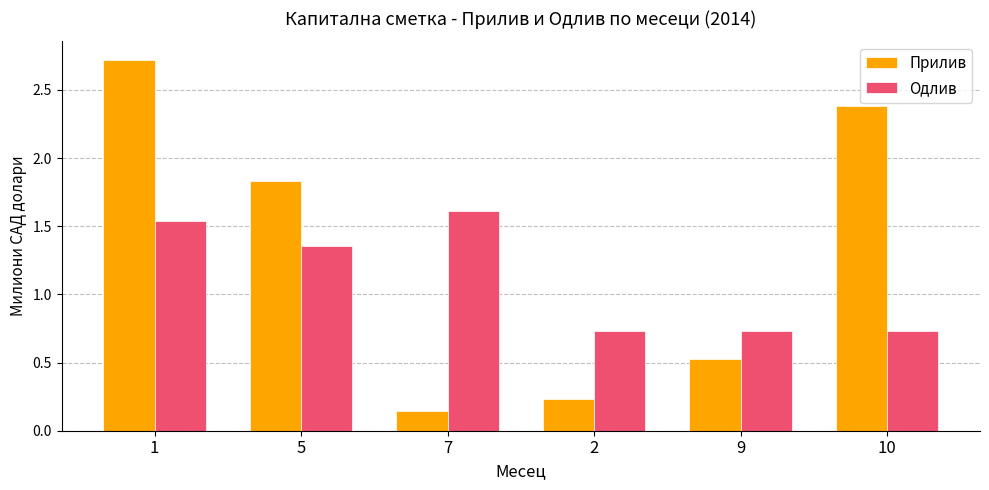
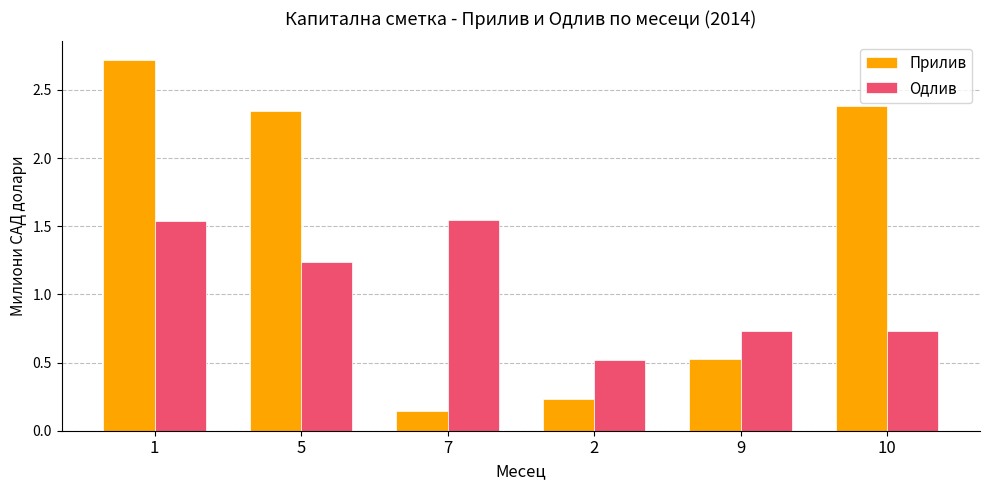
  {
    "Прилив": {
      "1": 2.72,
-     "5": 1.83,
+     "5": 2.34,
      "7": 0.15,
      "2": 0.23,
      "9": 0.52,
      "10": 2.38
    },
    "Одлив": {
      "1": 1.54,
-     "5": 1.35,
-     "7": 1.61,
-     "2": 0.73,
+     "5": 1.24,
+     "7": 1.55,
+     "2": 0.52,
      "9": 0.73,
      "10": 0.73
    }
  }
